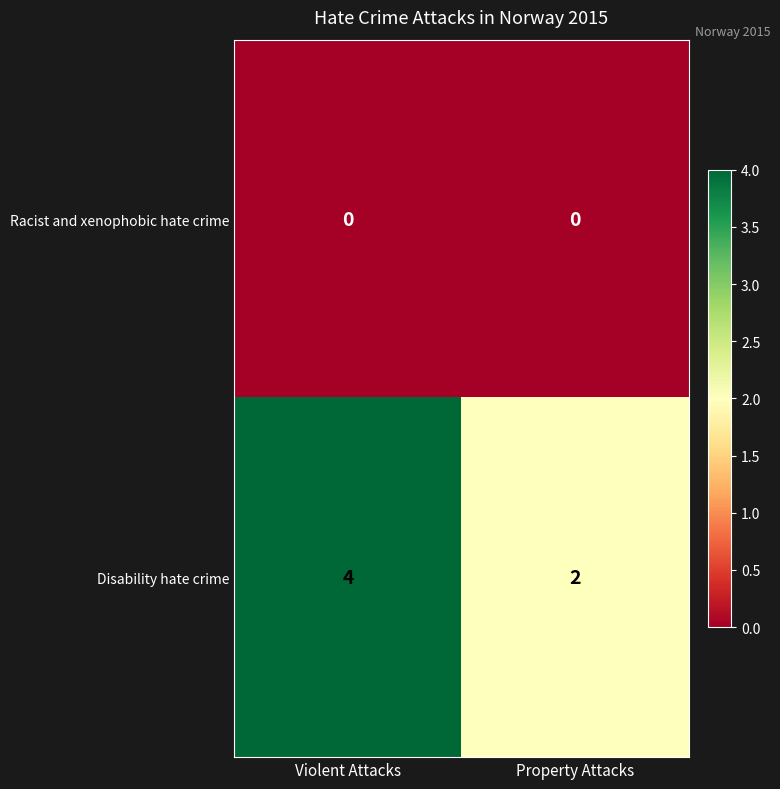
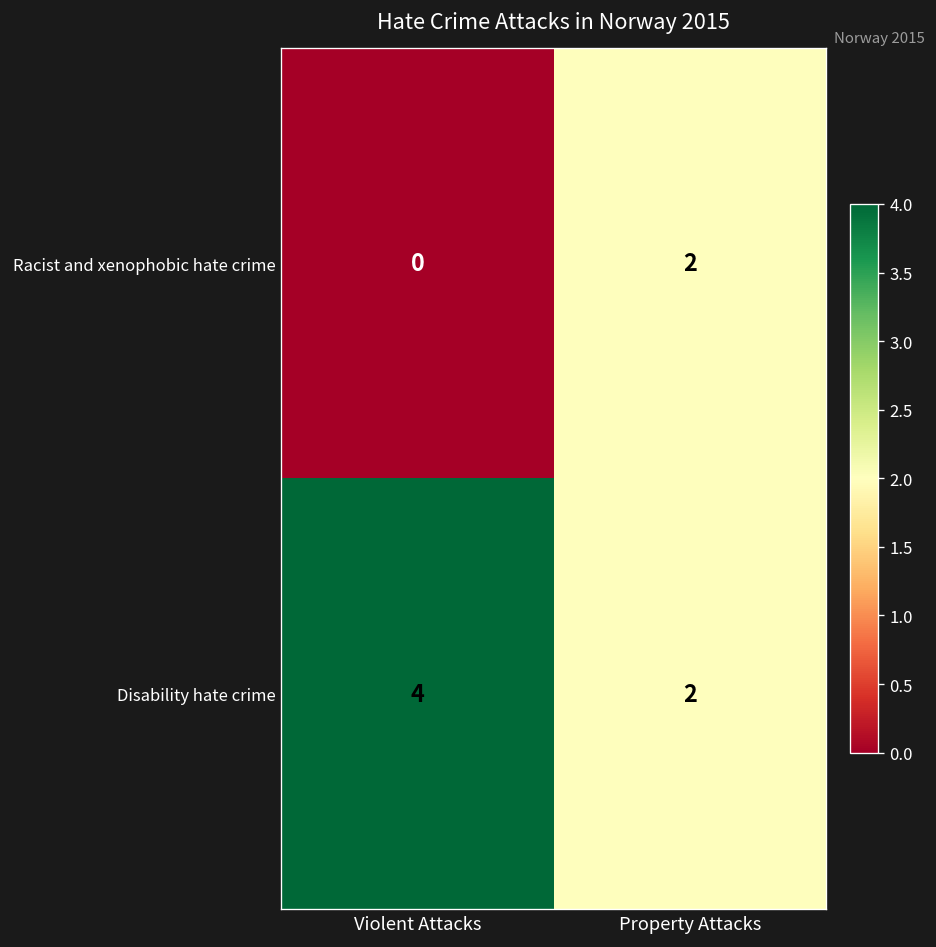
  {
    "Racist and xenophobic hate crime": {
      "Violent Attacks": 0,
-     "Property Attacks": 0
+     "Property Attacks": 2
    },
    "Disability hate crime": {
      "Violent Attacks": 4,
      "Property Attacks": 2
    }
  }
